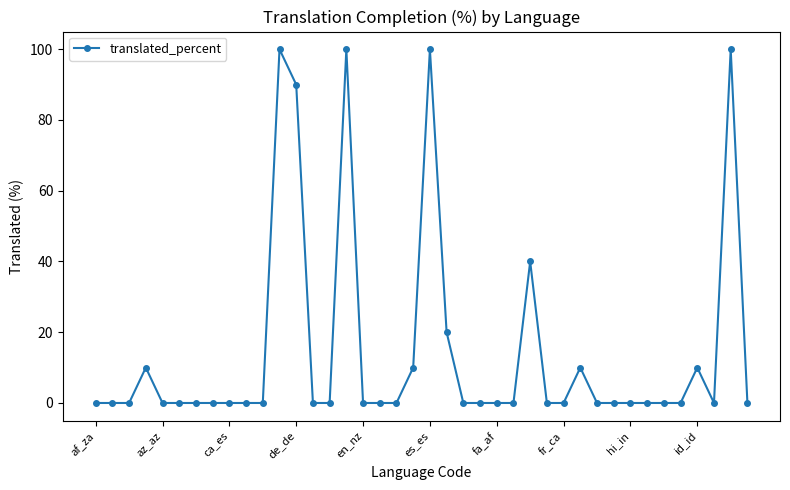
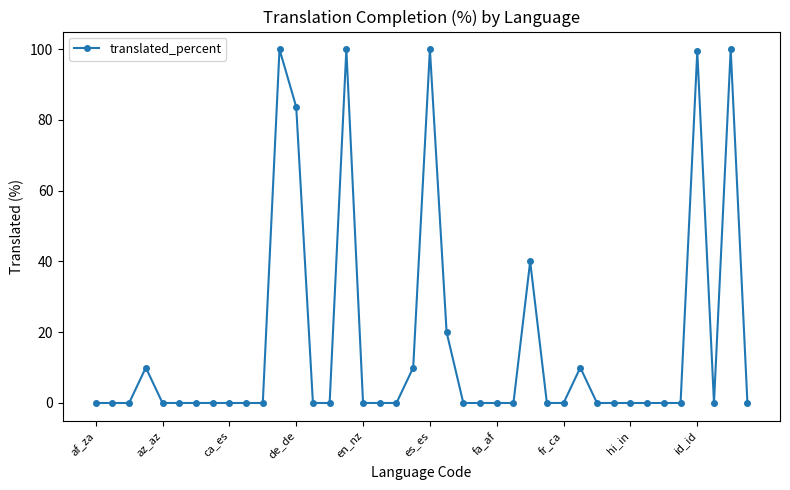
  {
    "af_za": 0,
    "az_az": 0,
    "ca_es": 0,
-   "de_de": 90,
+   "de_de": 84,
    "en_nz": 0,
    "es_es": 100,
    "fa_af": 0,
    "fr_ca": 0,
    "hi_in": 0,
-   "id_id": 10
+   "id_id": 99
  }
